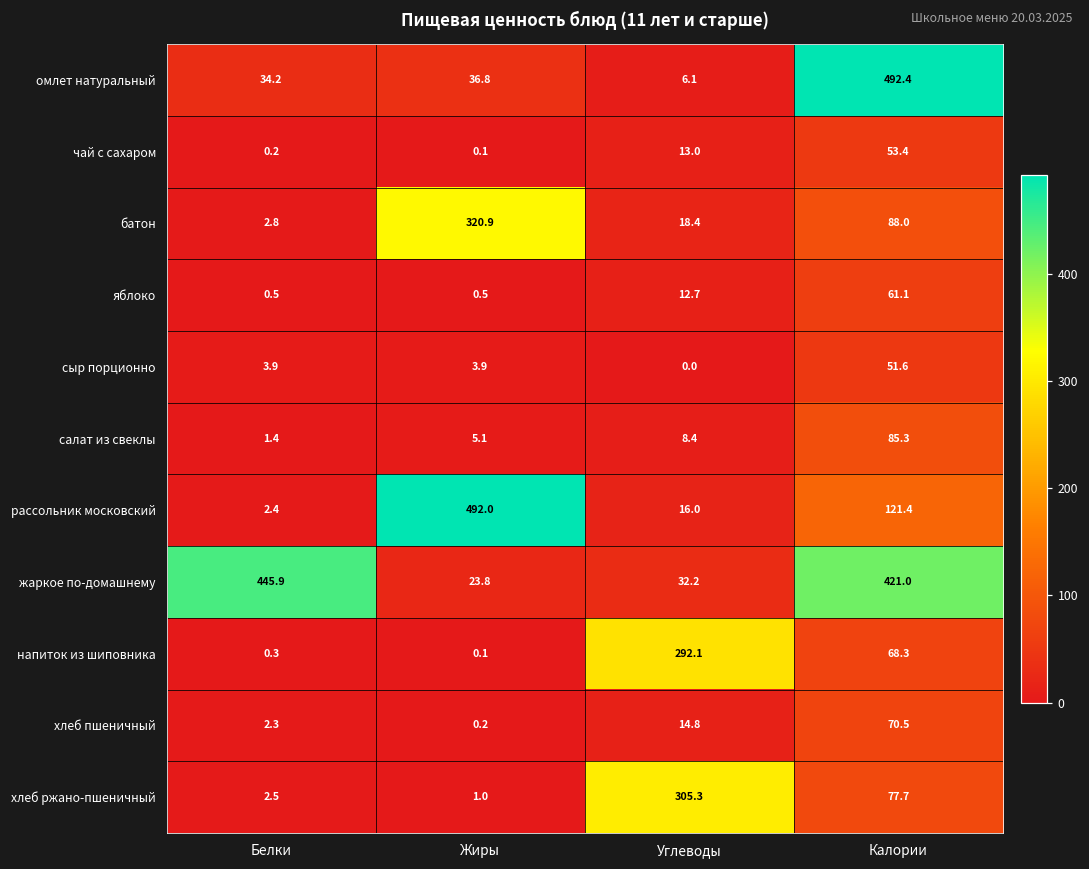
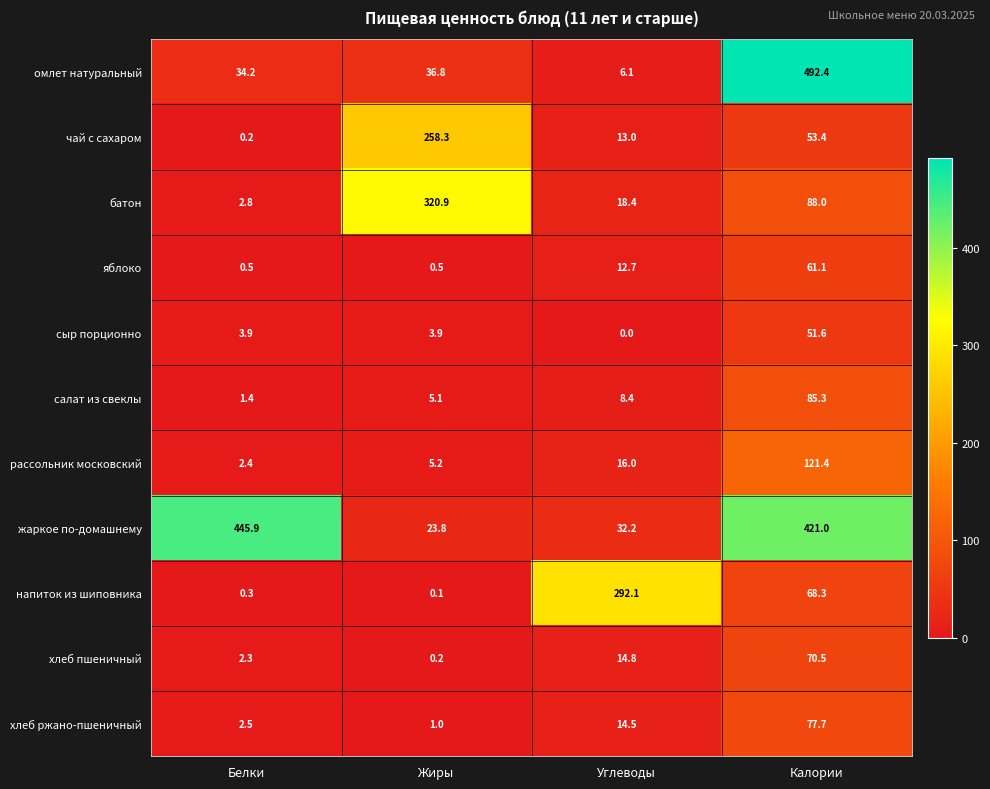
  {
    "омлет натуральный": {
      "Белки": 34.2,
      "Жиры": 36.8,
      "Углеводы": 6.1,
      "Калории": 492.4
    },
    "чай с сахаром": {
      "Белки": 0.2,
-     "Жиры": 0.1,
+     "Жиры": 258.3,
      "Углеводы": 13.0,
      "Калории": 53.4
    },
    "батон": {
      "Белки": 2.8,
      "Жиры": 320.9,
      "Углеводы": 18.4,
      "Калории": 88.0
    },
    "яблоко": {
      "Белки": 0.5,
      "Жиры": 0.5,
      "Углеводы": 12.7,
      "Калории": 61.1
    },
    "сыр порционно": {
      "Белки": 3.9,
      "Жиры": 3.9,
      "Углеводы": 0.0,
      "Калории": 51.6
    },
    "салат из свеклы": {
      "Белки": 1.4,
      "Жиры": 5.1,
      "Углеводы": 8.4,
      "Калории": 85.3
    },
    "рассольник московский": {
      "Белки": 2.4,
-     "Жиры": 492.0,
+     "Жиры": 5.2,
      "Углеводы": 16.0,
      "Калории": 121.4
    },
    "жаркое по-домашнему": {
      "Белки": 445.9,
      "Жиры": 23.8,
      "Углеводы": 32.2,
      "Калории": 421.0
    },
    "напиток из шиповника": {
      "Белки": 0.3,
      "Жиры": 0.1,
      "Углеводы": 292.1,
      "Калории": 68.3
    },
    "хлеб пшеничный": {
      "Белки": 2.3,
      "Жиры": 0.2,
      "Углеводы": 14.8,
      "Калории": 70.5
    },
    "хлеб ржано-пшеничный": {
      "Белки": 2.5,
      "Жиры": 1.0,
-     "Углеводы": 305.3,
+     "Углеводы": 14.5,
      "Калории": 77.7
    }
  }
